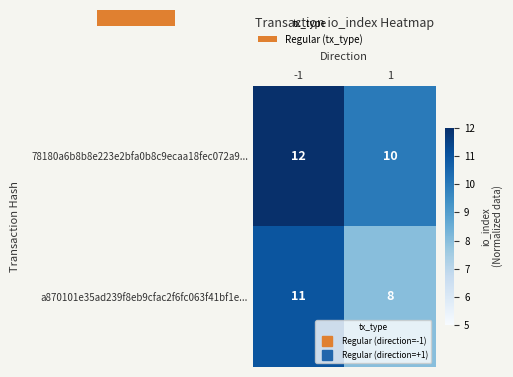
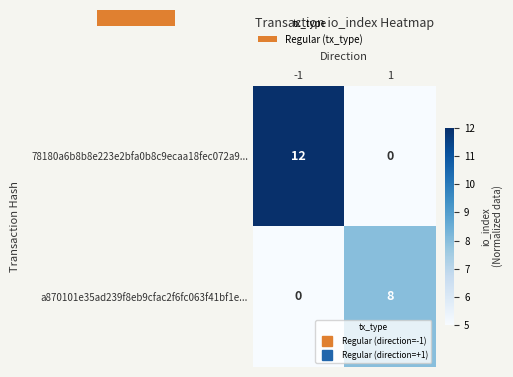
  {
    "Transaction io_index Heatmap": {
      "78180a6b8b8e223e2bfa0b8c9ecaa18fec072a9...": {
        "-1": 12,
-       "1": 10
+       "1": 0
      },
      "a870101e35ad239f8eb9cfac2f6fc063f41bf1e...": {
-       "-1": 11,
+       "-1": 0,
        "1": 8
      }
    }
  }
